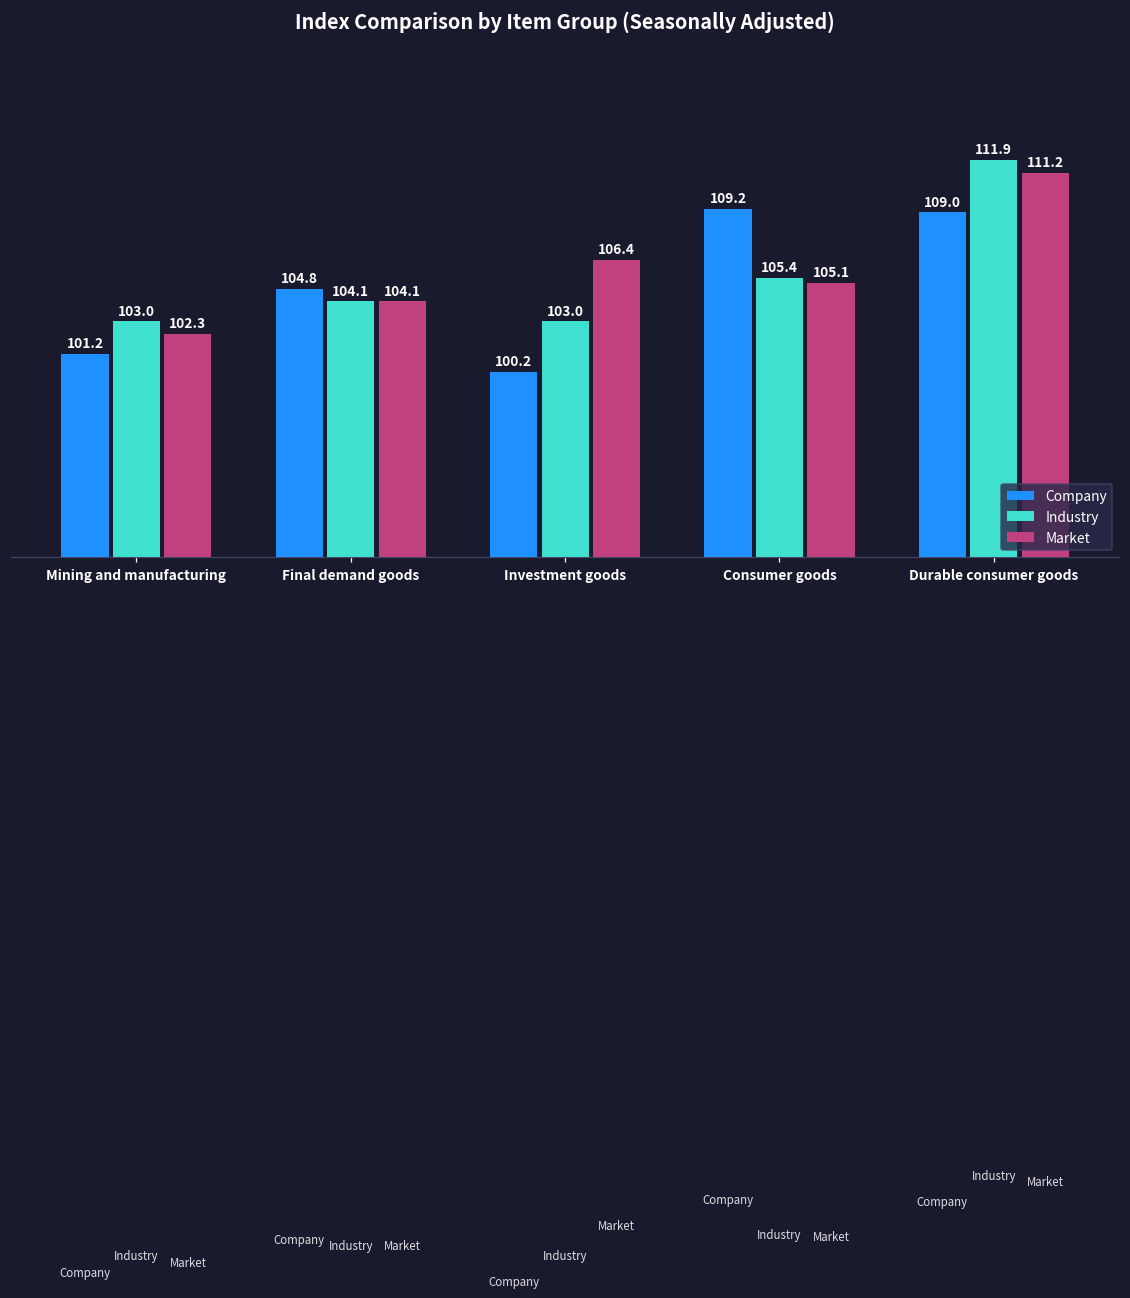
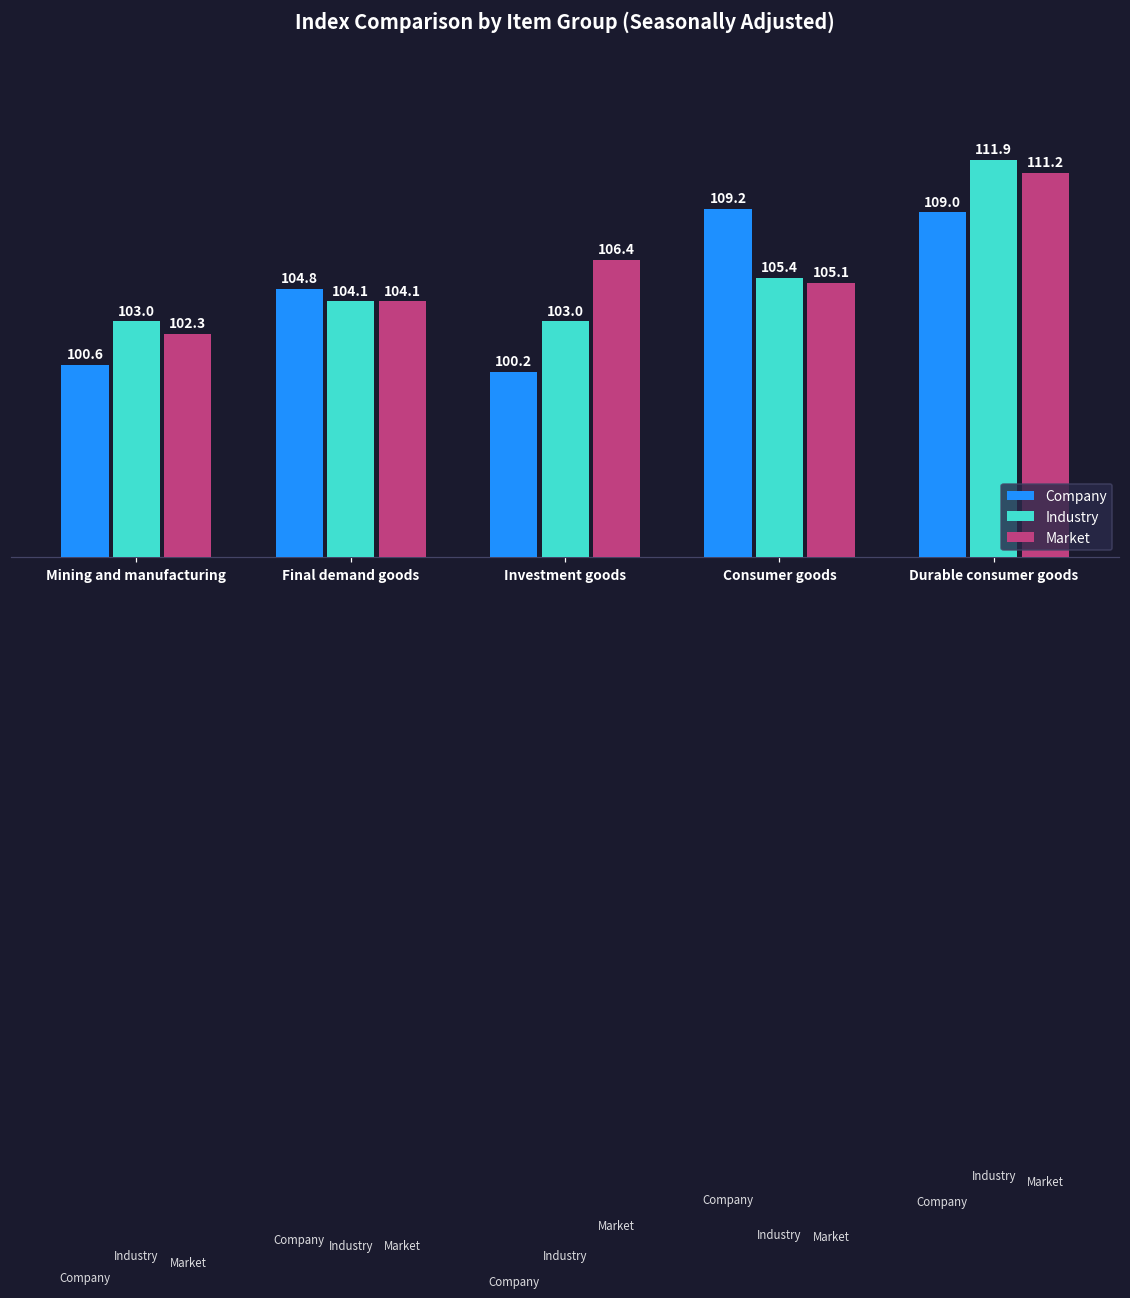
  {
    "Company": {
-     "Mining and manufacturing": 101.2,
+     "Mining and manufacturing": 100.6,
      "Final demand goods": 104.8,
      "Investment goods": 100.2,
      "Consumer goods": 109.2,
      "Durable consumer goods": 109.0
    },
    "Industry": {
      "Mining and manufacturing": 103.0,
      "Final demand goods": 104.1,
      "Investment goods": 103.0,
      "Consumer goods": 105.4,
      "Durable consumer goods": 111.9
    },
    "Market": {
      "Mining and manufacturing": 102.3,
      "Final demand goods": 104.1,
      "Investment goods": 106.4,
      "Consumer goods": 105.1,
      "Durable consumer goods": 111.2
    }
  }
